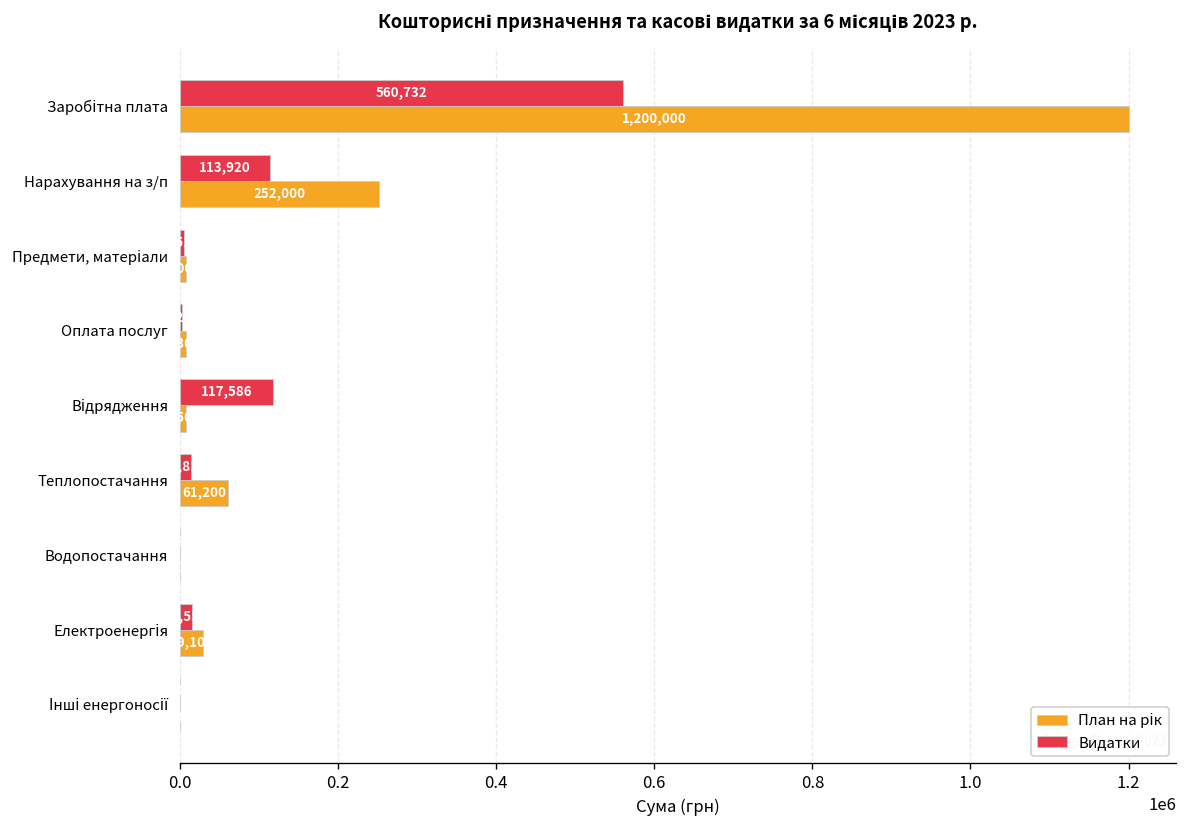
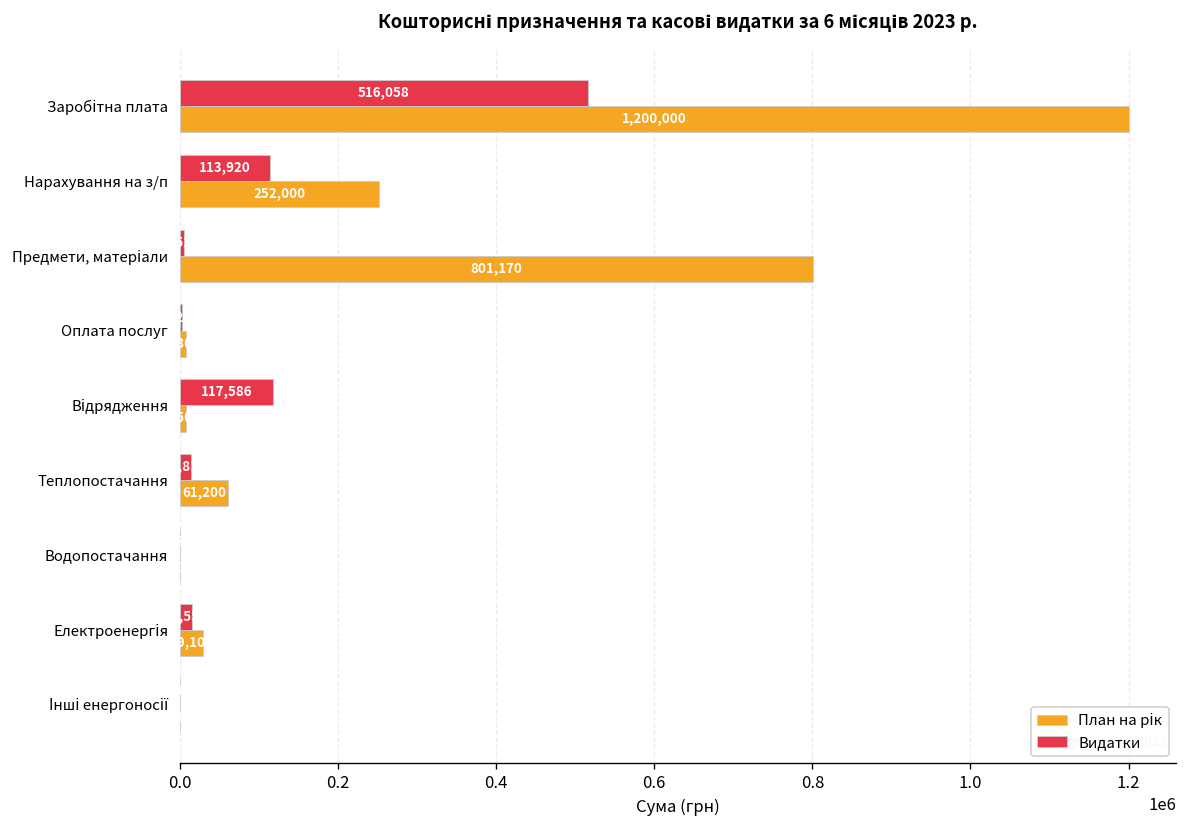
  {
    "План на рік": {
-     "Предмети, матеріали": "10000",
+     "Предмети, матеріали": "800000",
      "Оплата послуг": "10000",
      "Відрядження": "10000",
      "Електроенергія": "30000"
    },
    "Видатки": {
-     "Заробітна плата": "560,732",
+     "Заробітна плата": "516,058",
      "Нарахування на з/п": "113,920",
      "Відрядження": "117,586"
    }
  }
